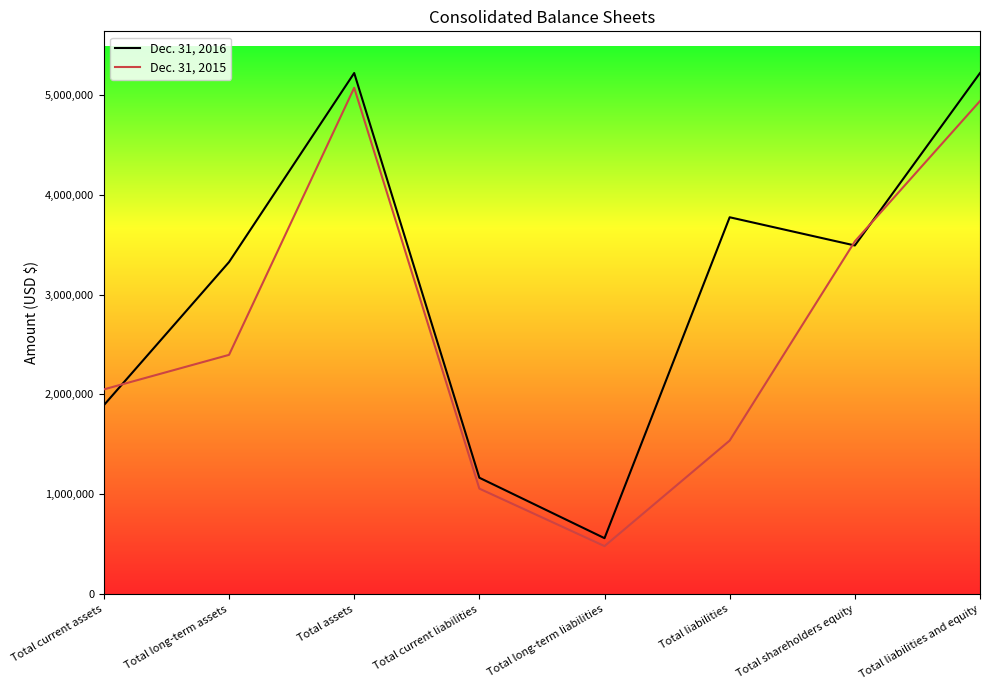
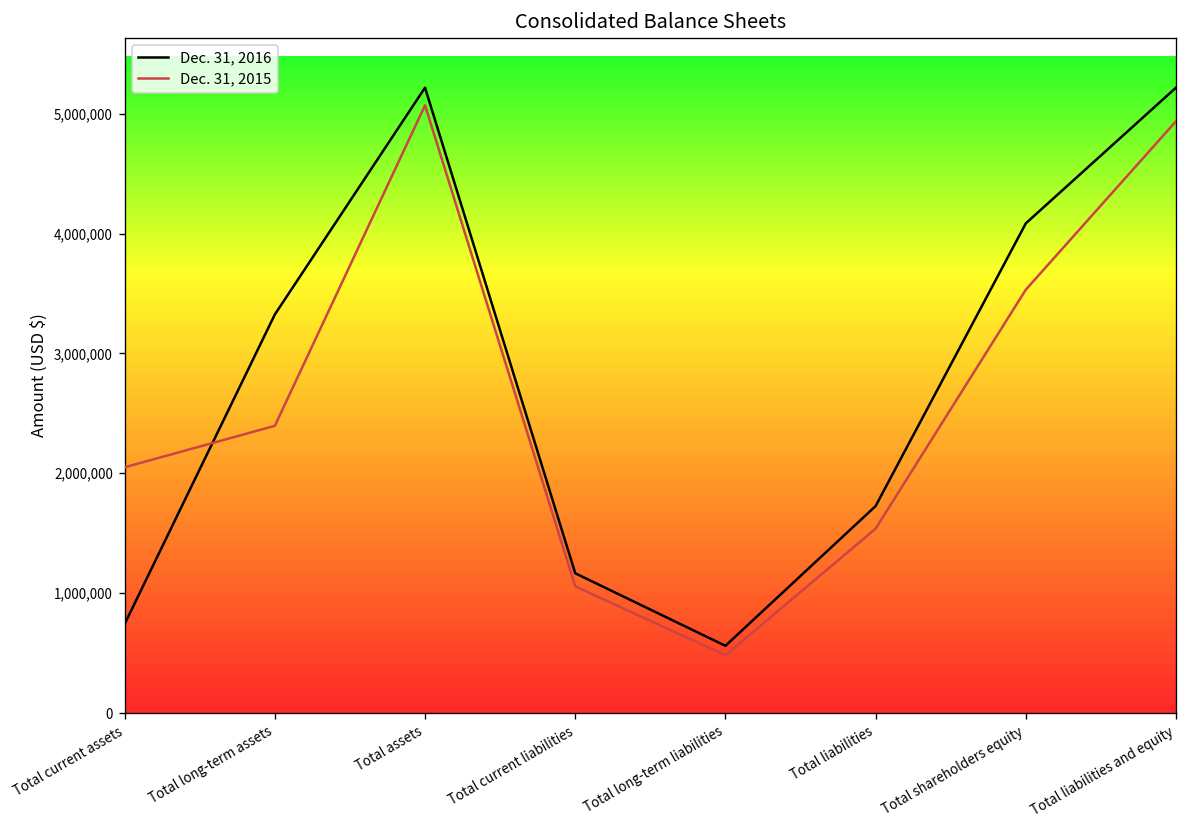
  {
    "Dec. 31, 2016": {
-     "Total current assets": "1,900,000",
+     "Total current assets": "700,000",
      "Total long-term assets": "3,300,000",
      "Total assets": "5,200,000",
      "Total current liabilities": "1,200,000",
      "Total long-term liabilities": "600,000",
-     "Total liabilities": "3,800,000",
-     "Total shareholders equity": "3,500,000",
+     "Total liabilities": "1,700,000",
+     "Total shareholders equity": "4,100,000",
      "Total liabilities and equity": "5,200,000"
    },
    "Dec. 31, 2015": {
      "Total current assets": "2,100,000",
      "Total long-term assets": "2,400,000",
      "Total assets": "5,100,000",
      "Total current liabilities": "1,100,000",
      "Total long-term liabilities": "500,000",
      "Total liabilities": "1,500,000",
      "Total shareholders equity": "3,500,000",
      "Total liabilities and equity": "4,900,000"
    }
  }
